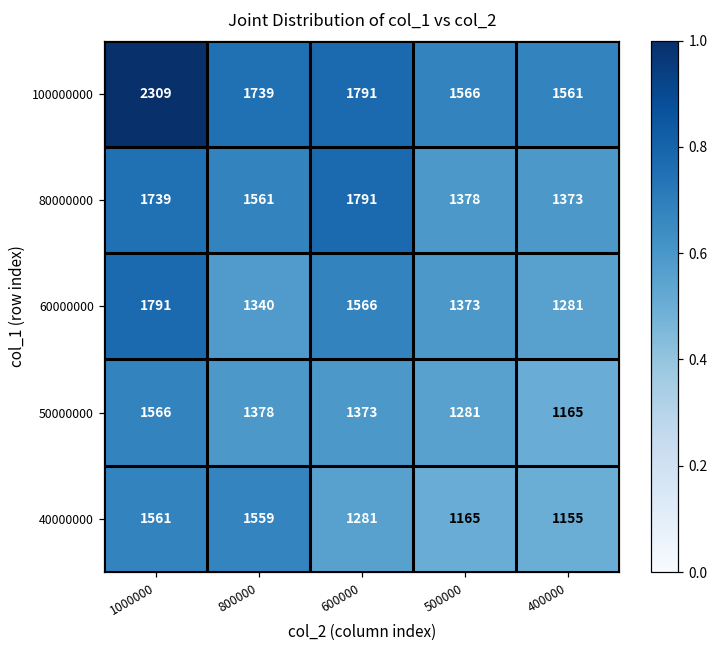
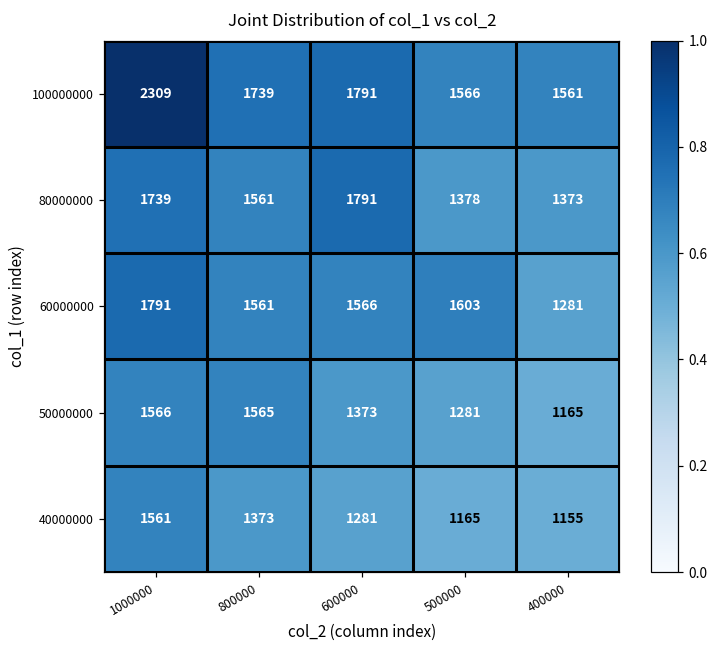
  {
    "100000000": {
      "1000000": 2309,
      "800000": 1739,
      "600000": 1791,
      "500000": 1566,
      "400000": 1561
    },
    "80000000": {
      "1000000": 1739,
      "800000": 1561,
      "600000": 1791,
      "500000": 1378,
      "400000": 1373
    },
    "60000000": {
      "1000000": 1791,
-     "800000": 1340,
+     "800000": 1561,
      "600000": 1566,
-     "500000": 1373,
+     "500000": 1603,
      "400000": 1281
    },
    "50000000": {
      "1000000": 1566,
-     "800000": 1378,
+     "800000": 1565,
      "600000": 1373,
      "500000": 1281,
      "400000": 1165
    },
    "40000000": {
      "1000000": 1561,
-     "800000": 1559,
+     "800000": 1373,
      "600000": 1281,
      "500000": 1165,
      "400000": 1155
    }
  }
